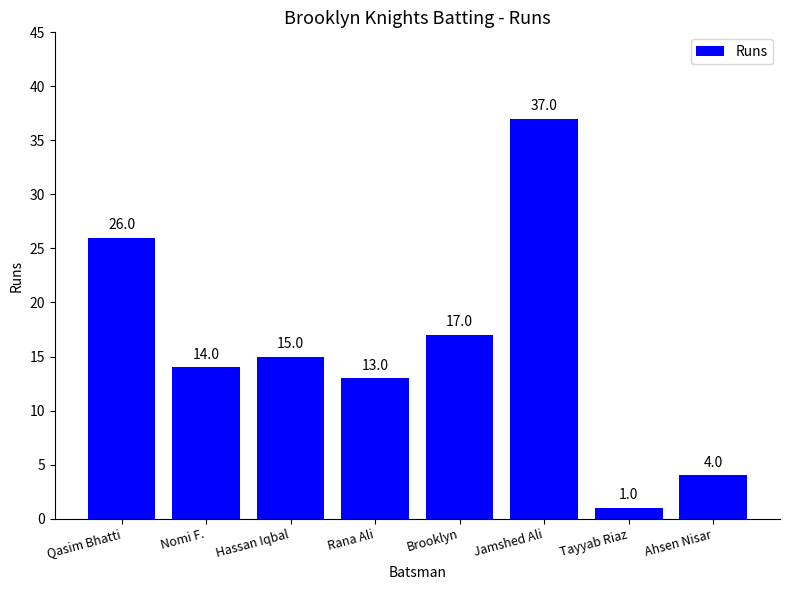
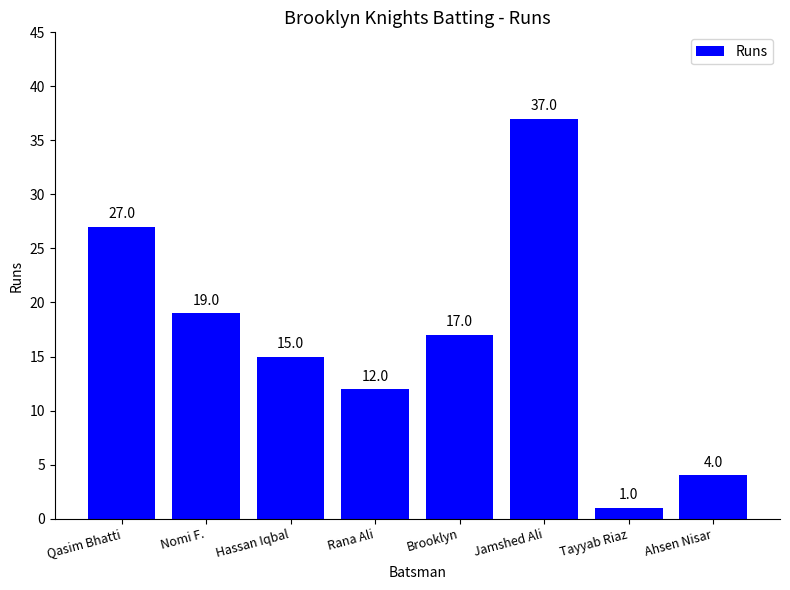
  {
-   "Qasim Bhatti": 26.0,
-   "Nomi F.": 14.0,
+   "Qasim Bhatti": 27.0,
+   "Nomi F.": 19.0,
    "Hassan Iqbal": 15.0,
-   "Rana Ali": 13.0,
+   "Rana Ali": 12.0,
    "Brooklyn": 17.0,
    "Jamshed Ali": 37.0,
    "Tayyab Riaz": 1.0,
    "Ahsen Nisar": 4.0
  }
